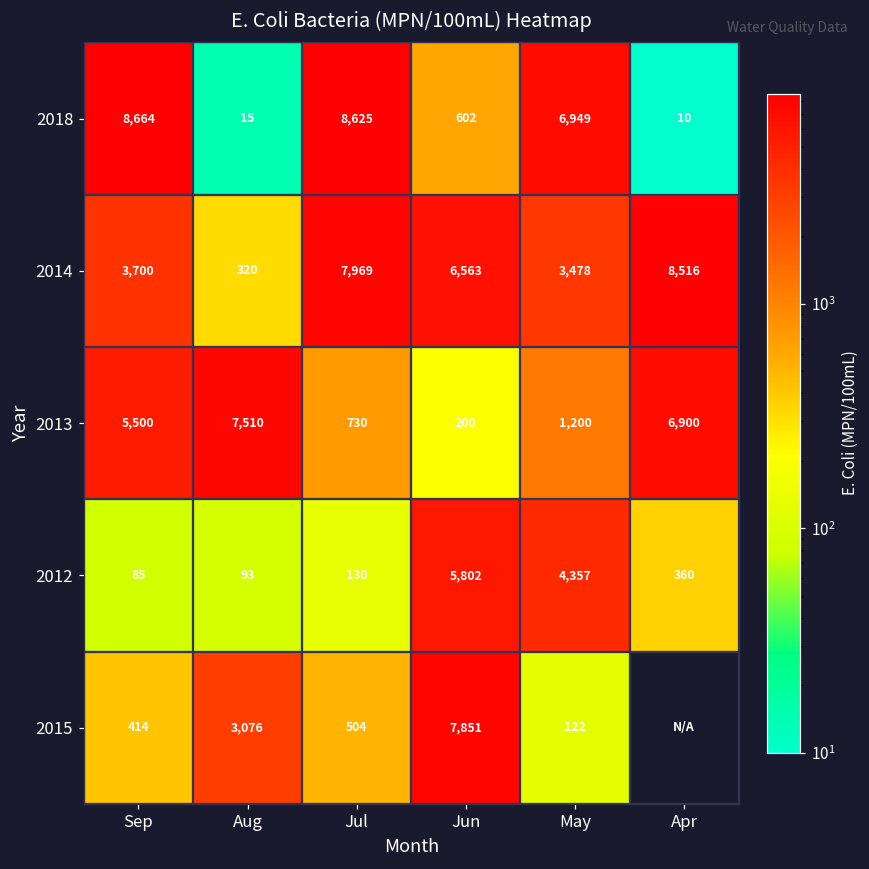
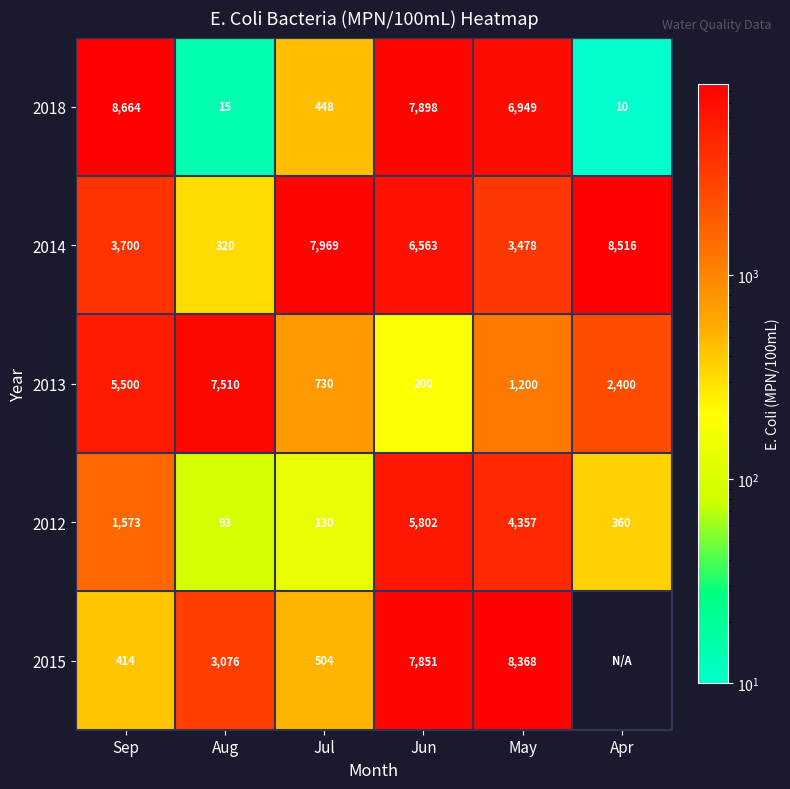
  {
    "2018": {
      "Sep": "8,664",
      "Aug": "15",
-     "Jul": "8,625",
-     "Jun": "602",
+     "Jul": "448",
+     "Jun": "7,898",
      "May": "6,949",
      "Apr": "10"
    },
    "2014": {
      "Sep": "3,700",
      "Aug": "320",
      "Jul": "7,969",
      "Jun": "6,563",
      "May": "3,478",
      "Apr": "8,516"
    },
    "2013": {
      "Sep": "5,500",
      "Aug": "7,510",
      "Jul": "730",
      "Jun": "200",
      "May": "1,200",
-     "Apr": "6,900"
+     "Apr": "2,400"
    },
    "2012": {
-     "Sep": "85",
+     "Sep": "1,573",
      "Aug": "93",
      "Jul": "130",
      "Jun": "5,802",
      "May": "4,357",
      "Apr": "360"
    },
    "2015": {
      "Sep": "414",
      "Aug": "3,076",
      "Jul": "504",
      "Jun": "7,851",
-     "May": "122"
+     "May": "8,368"
    }
  }
